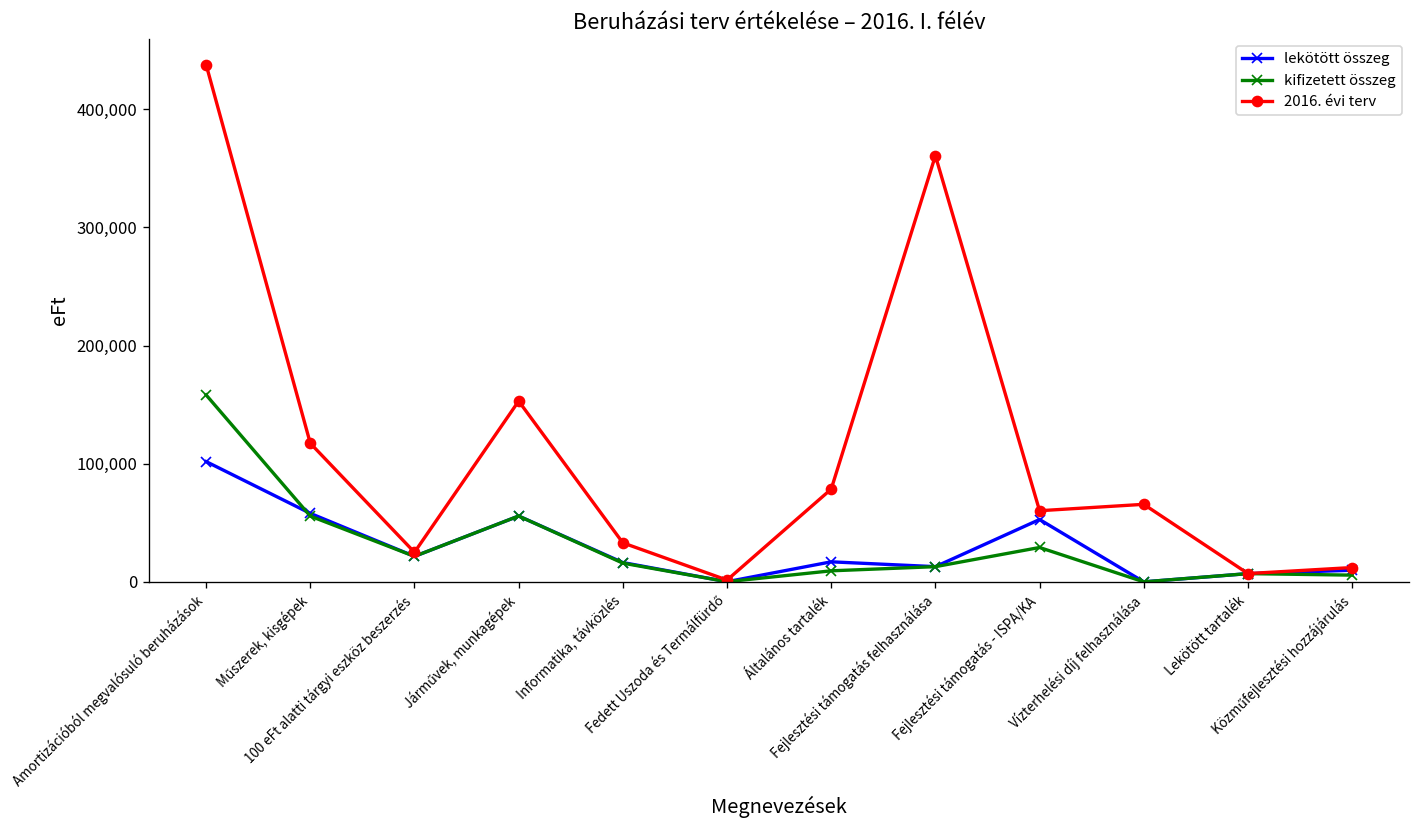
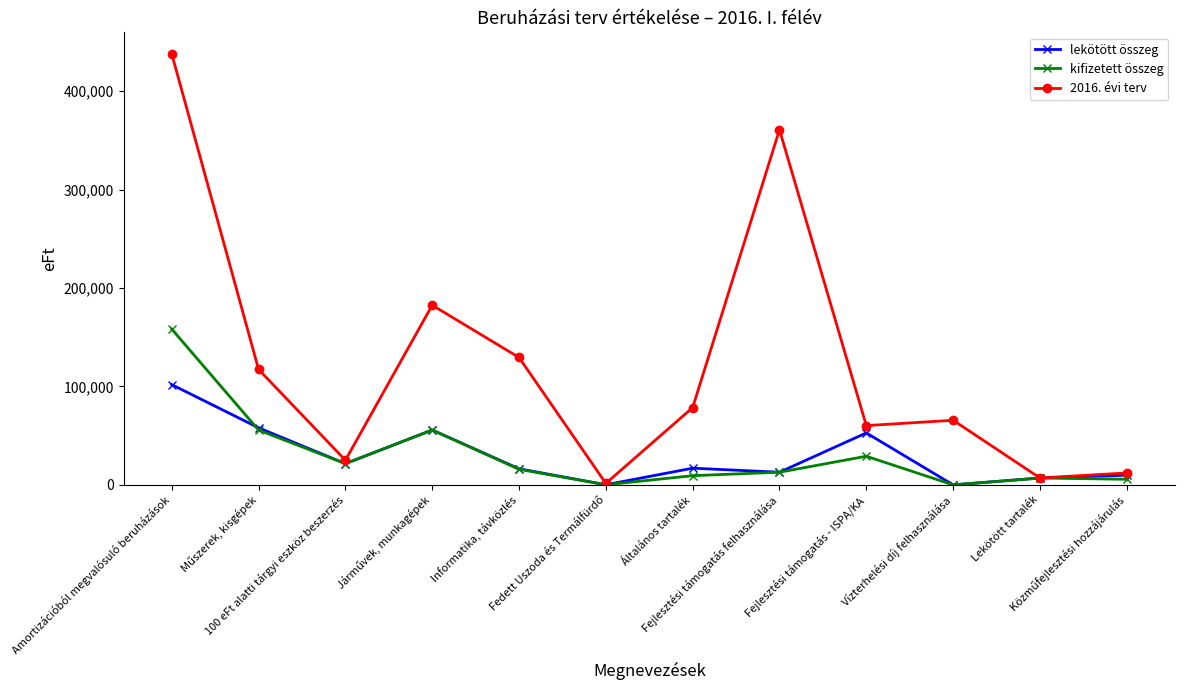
  {
    "lekötött összeg": {
      "Amortizációból megvalósuló beruházások": "100,000",
      "Általános tartalék": "20,000",
      "Fejlesztési támogatás - ISPA/KA": "50,000"
    },
    "kifizetett összeg": {
      "Amortizációból megvalósuló beruházások": "160,000",
      "Általános tartalék": "10,000",
      "Fejlesztési támogatás - ISPA/KA": "30,000",
      "Közműfejlesztési hozzájárulás": "10,000"
    },
    "2016. évi terv": {
      "Amortizációból megvalósuló beruházások": "440,000",
      "Műszerek, kisgépek": "120,000",
      "100 eFt alatti tárgyi eszköz beszerzés": "30,000",
-     "Járművek, munkagépek": "150,000",
-     "Informatika, távközlés": "30,000",
+     "Járművek, munkagépek": "180,000",
+     "Informatika, távközlés": "130,000",
      "Általános tartalék": "80,000",
      "Fejlesztési támogatás felhasználása": "360,000",
      "Fejlesztési támogatás - ISPA/KA": "60,000",
      "Vízterhelési díj felhasználása": "70,000"
    }
  }
